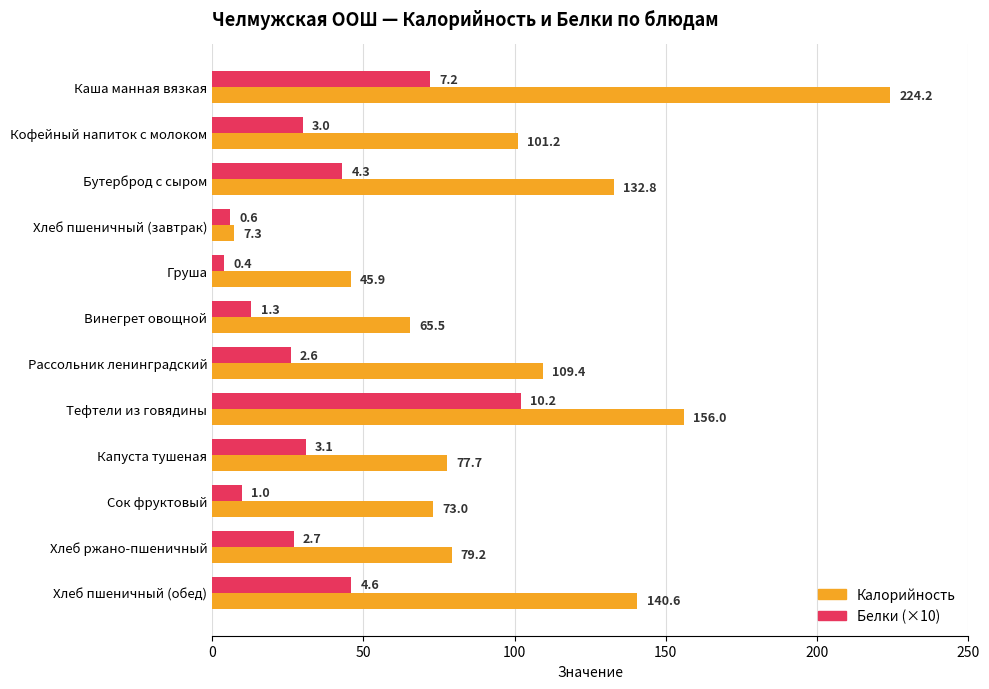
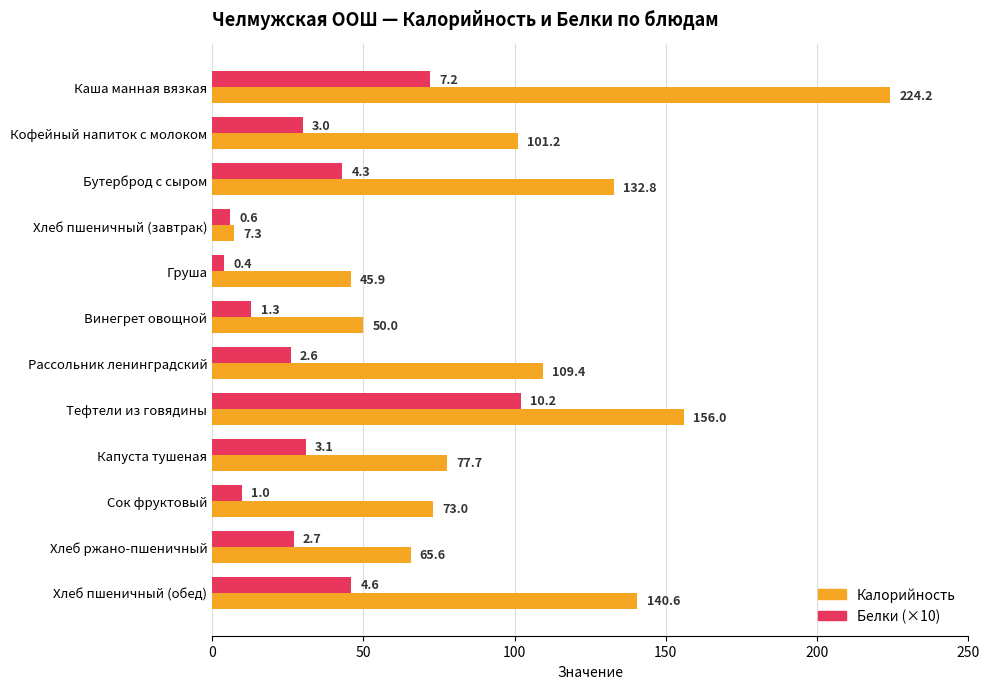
  {
    "Калорийность": {
      "Каша манная вязкая": 224.2,
      "Кофейный напиток с молоком": 101.2,
      "Бутерброд с сыром": 132.8,
      "Хлеб пшеничный (завтрак)": 7.3,
      "Груша": 45.9,
-     "Винегрет овощной": 65.5,
+     "Винегрет овощной": 50.0,
      "Рассольник ленинградский": 109.4,
      "Тефтели из говядины": 156.0,
      "Капуста тушеная": 77.7,
      "Сок фруктовый": 73.0,
-     "Хлеб ржано-пшеничный": 79.2,
+     "Хлеб ржано-пшеничный": 65.6,
      "Хлеб пшеничный (обед)": 140.6
    }
  }
